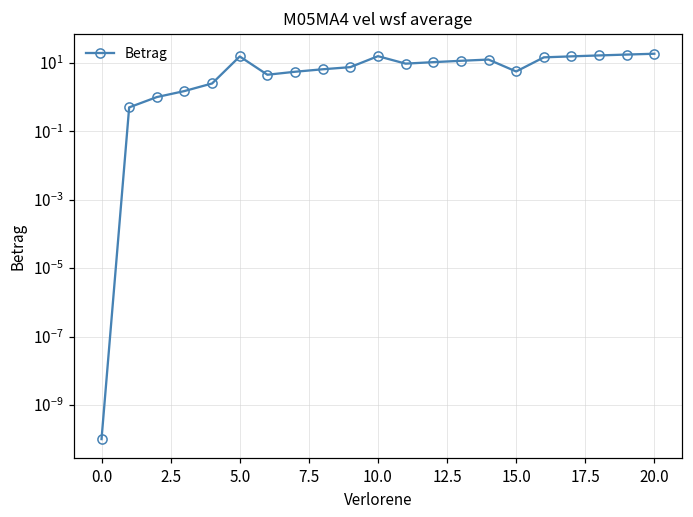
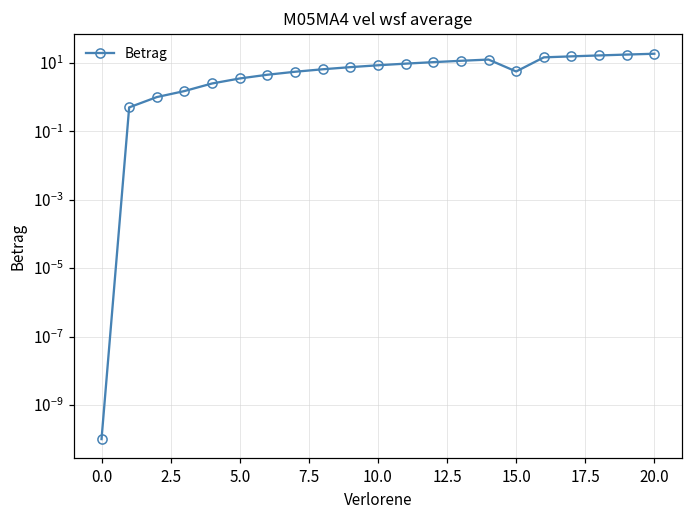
  {
    "0.0": 0.00000000010,
-   "5.0": 20,
-   "10.0": 20,
+   "5.0": 4,
+   "10.0": 9,
    "15.0": 6,
    "20.0": 20
  }
